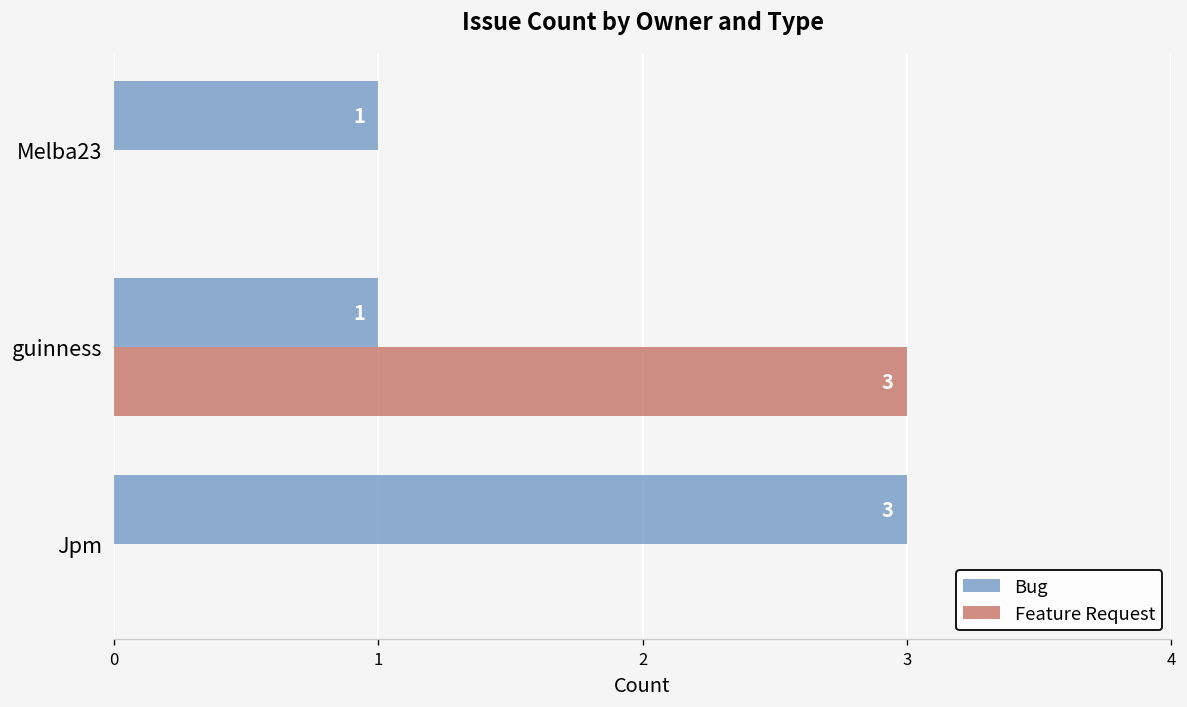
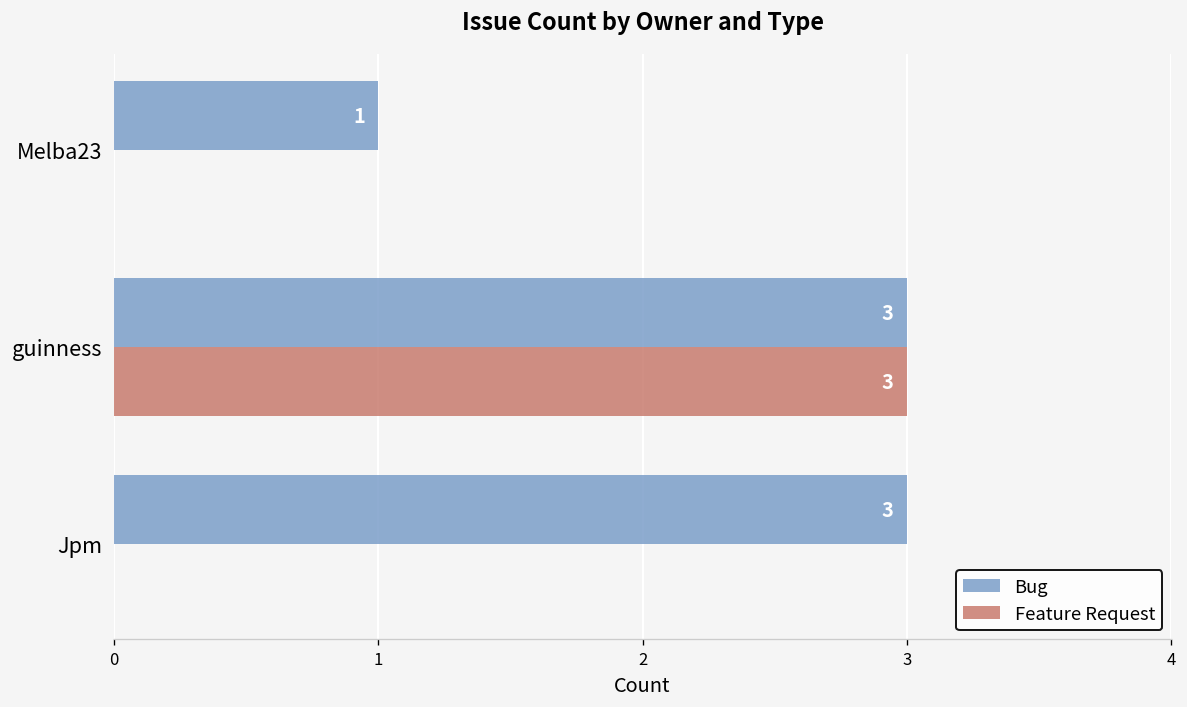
  {
    "Bug": {
      "Melba23": 1,
-     "guinness": 1,
+     "guinness": 3,
      "Jpm": 3
    },
    "Feature Request": {
      "guinness": 3
    }
  }
